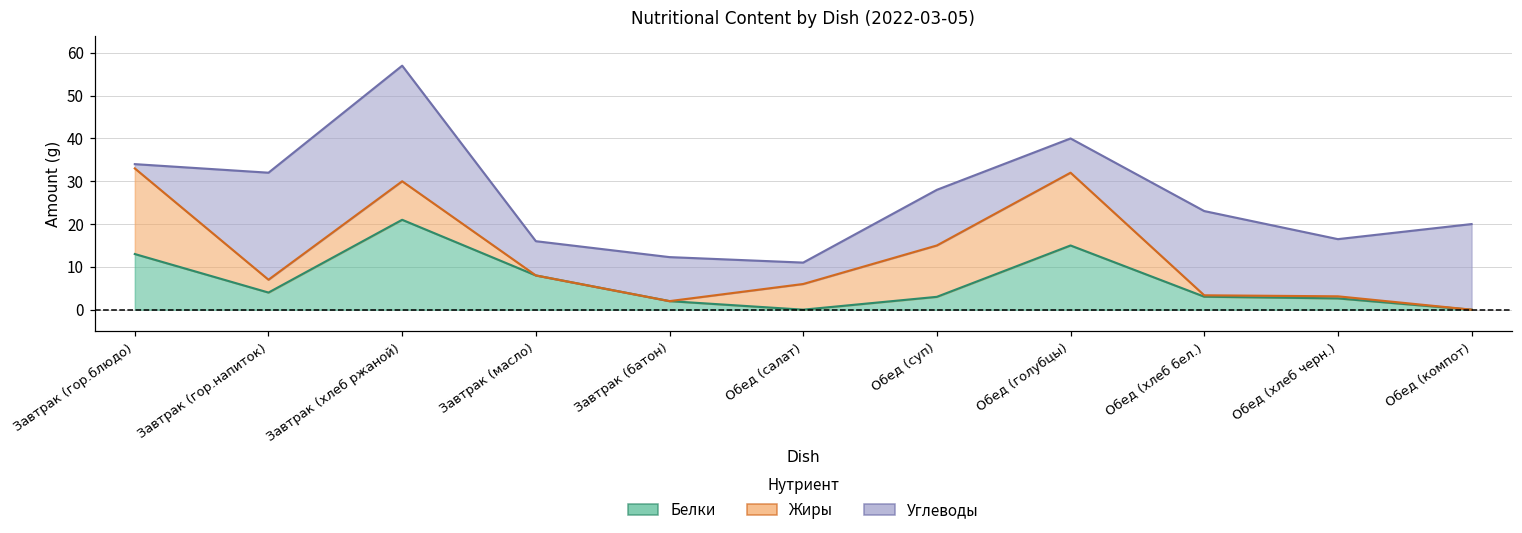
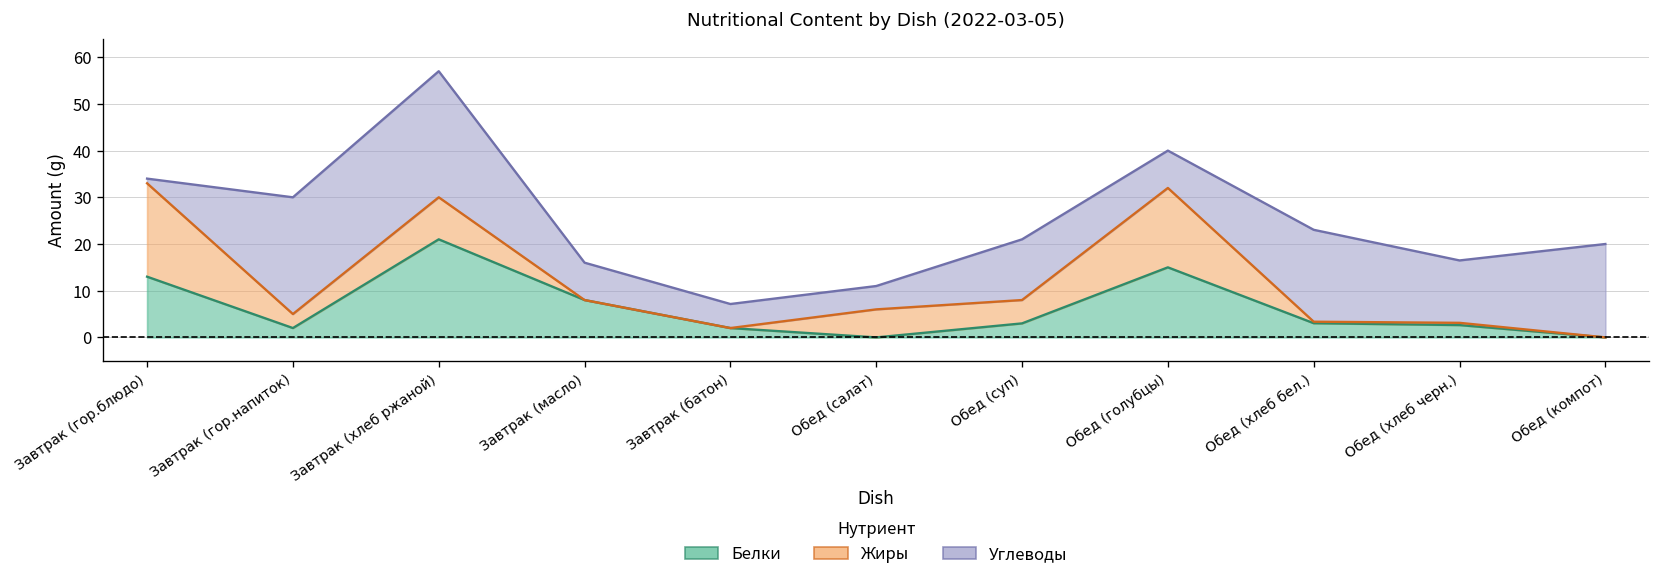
  {
    "Белки": {
      "Завтрак (гор.блюдо)": 13,
-     "Завтрак (гор.напиток)": 4,
+     "Завтрак (гор.напиток)": 2,
      "Завтрак (хлеб ржаной)": 21,
      "Обед (салат)": 0,
      "Обед (суп)": 3,
      "Обед (голубцы)": 15
    },
    "Жиры": {
      "Завтрак (гор.блюдо)": 20,
      "Завтрак (гор.напиток)": 3,
      "Завтрак (хлеб ржаной)": 9,
      "Обед (салат)": 6,
-     "Обед (суп)": 12,
+     "Обед (суп)": 5,
      "Обед (голубцы)": 17
    },
    "Углеводы": {
      "Завтрак (гор.блюдо)": 1,
      "Завтрак (гор.напиток)": 25,
      "Завтрак (хлеб ржаной)": 27,
      "Завтрак (масло)": 8,
-     "Завтрак (батон)": 10,
+     "Завтрак (батон)": 5,
      "Обед (салат)": 5,
      "Обед (суп)": 13,
      "Обед (голубцы)": 8,
      "Обед (хлеб бел.)": 20,
      "Обед (хлеб черн.)": 13,
      "Обед (компот)": 20
    }
  }
